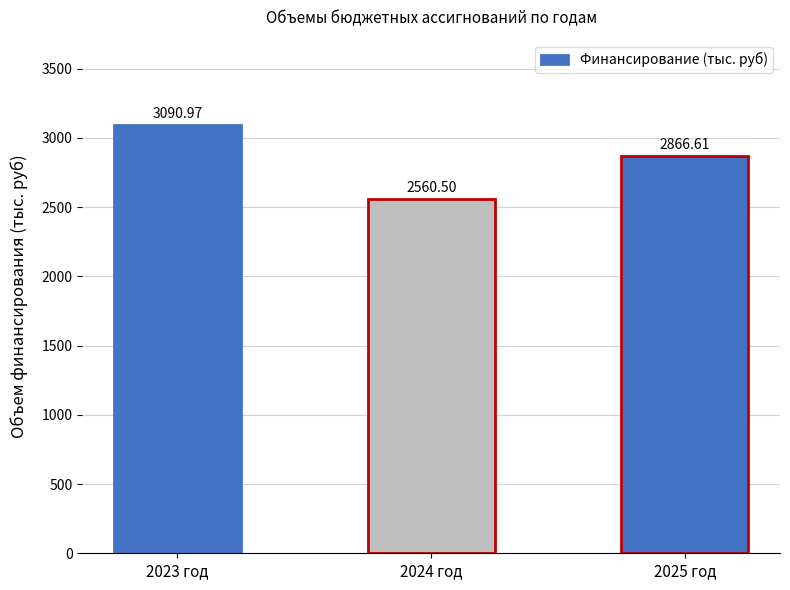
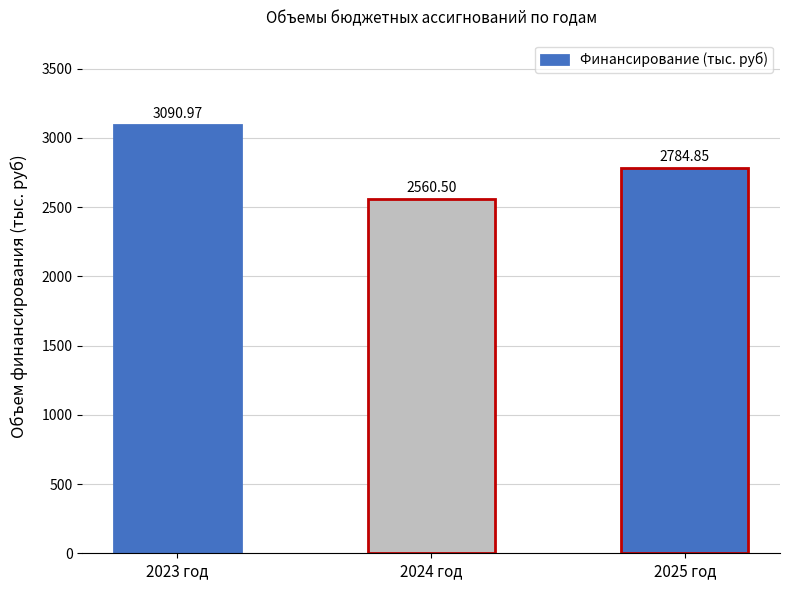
  {
    "2023 год": 3090.97,
    "2024 год": 2560.50,
-   "2025 год": 2866.61
+   "2025 год": 2784.85
  }
